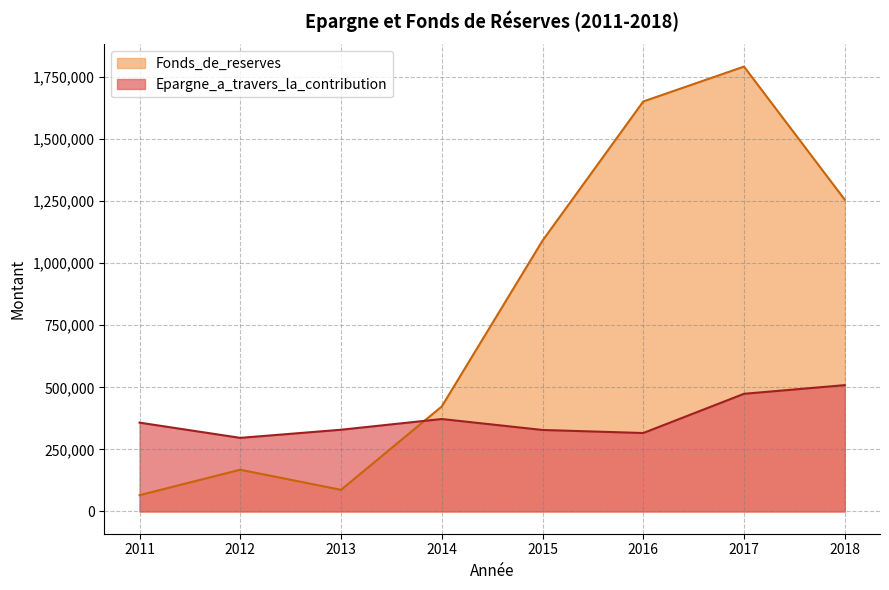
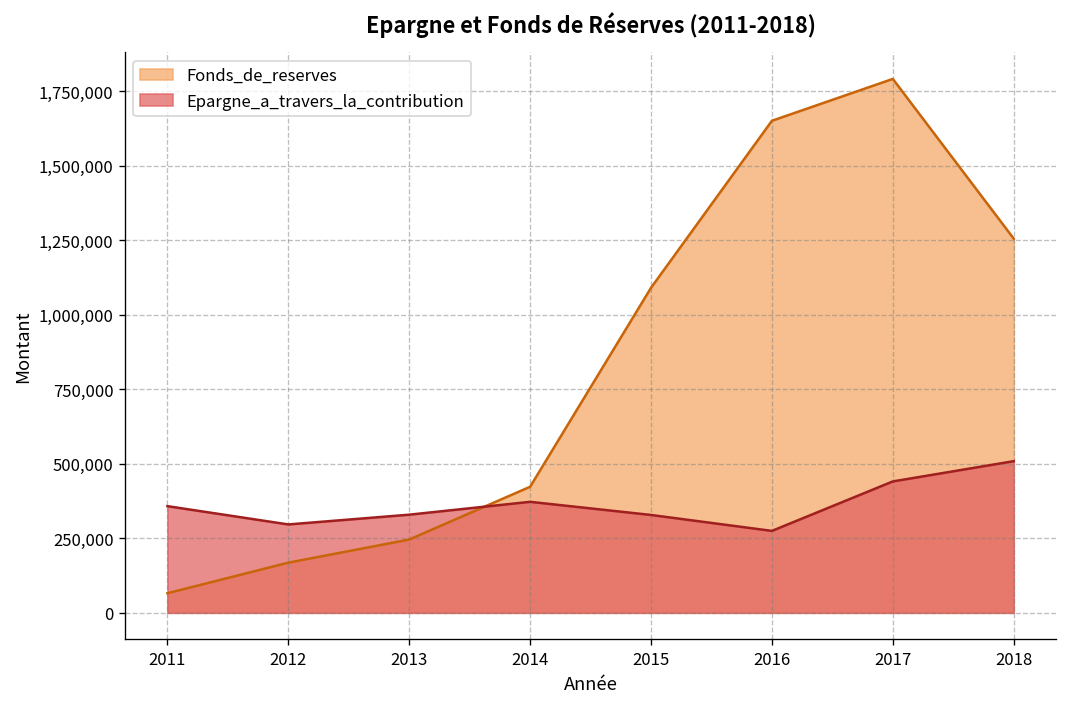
  {
    "Fonds_de_reserves": {
      "2011": "70,000",
      "2012": "170,000",
-     "2013": "90,000",
+     "2013": "250,000",
      "2014": "420,000",
      "2015": "1,090,000",
      "2016": "1,650,000",
      "2017": "1,790,000",
      "2018": "1,260,000"
    },
    "Epargne_a_travers_la_contribution": {
      "2011": "360,000",
      "2012": "300,000",
      "2013": "330,000",
      "2014": "370,000",
      "2015": "330,000",
-     "2016": "320,000",
-     "2017": "470,000",
+     "2016": "270,000",
+     "2017": "440,000",
      "2018": "510,000"
    }
  }
